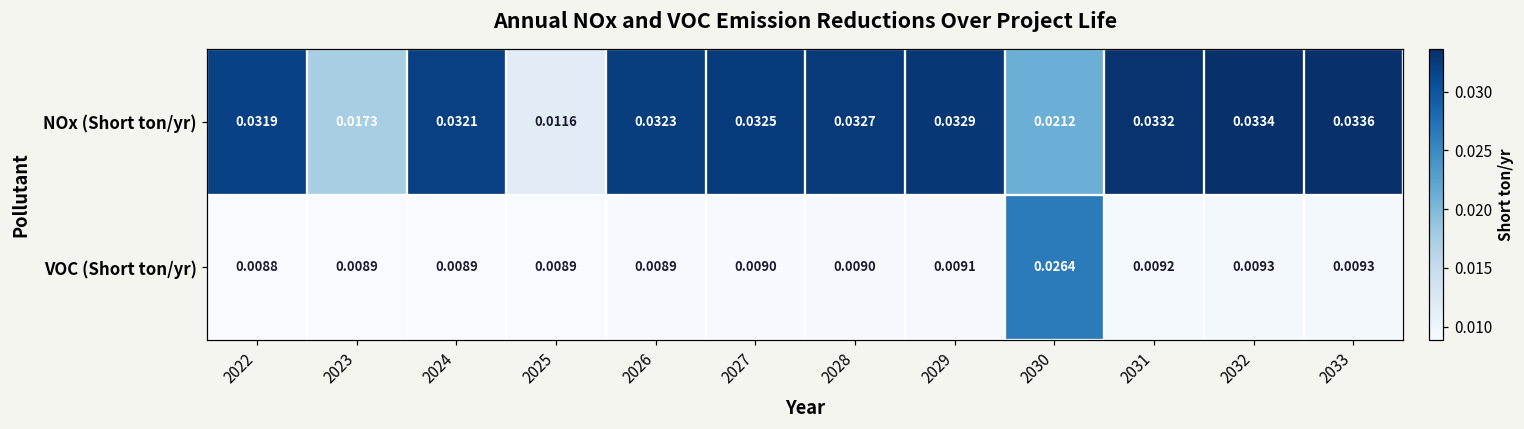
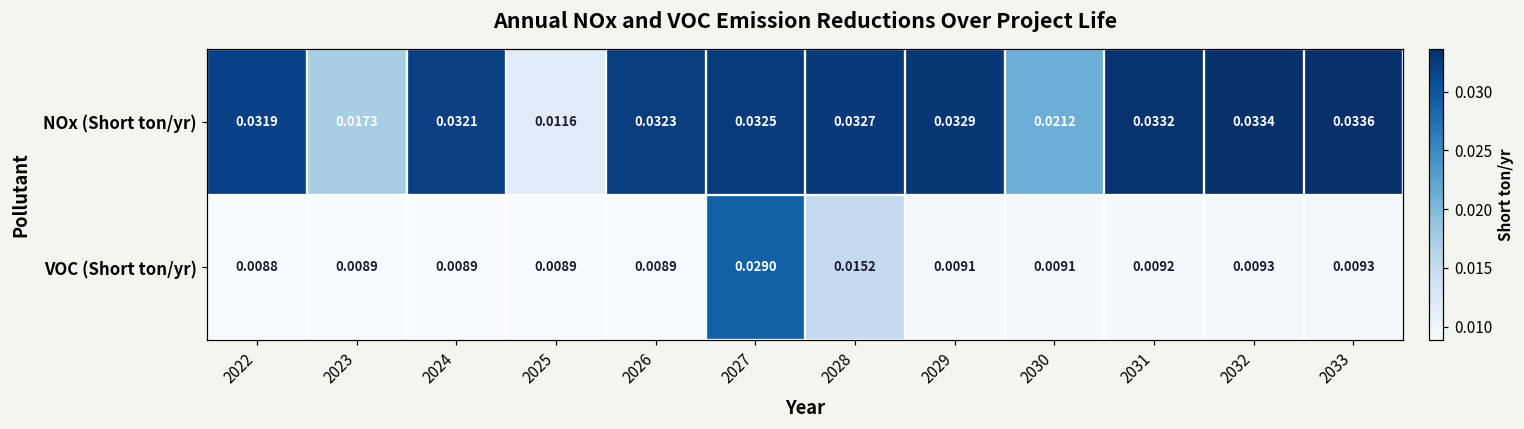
  {
    "NOx (Short ton/yr)": {
      "2022": 0.0319,
      "2023": 0.0173,
      "2024": 0.0321,
      "2025": 0.0116,
      "2026": 0.0323,
      "2027": 0.0325,
      "2028": 0.0327,
      "2029": 0.0329,
      "2030": 0.0212,
      "2031": 0.0332,
      "2032": 0.0334,
      "2033": 0.0336
    },
    "VOC (Short ton/yr)": {
      "2022": 0.0088,
      "2023": 0.0089,
      "2024": 0.0089,
      "2025": 0.0089,
      "2026": 0.0089,
-     "2027": 0.0090,
-     "2028": 0.0090,
+     "2027": 0.0290,
+     "2028": 0.0152,
      "2029": 0.0091,
-     "2030": 0.0264,
+     "2030": 0.0091,
      "2031": 0.0092,
      "2032": 0.0093,
      "2033": 0.0093
    }
  }
